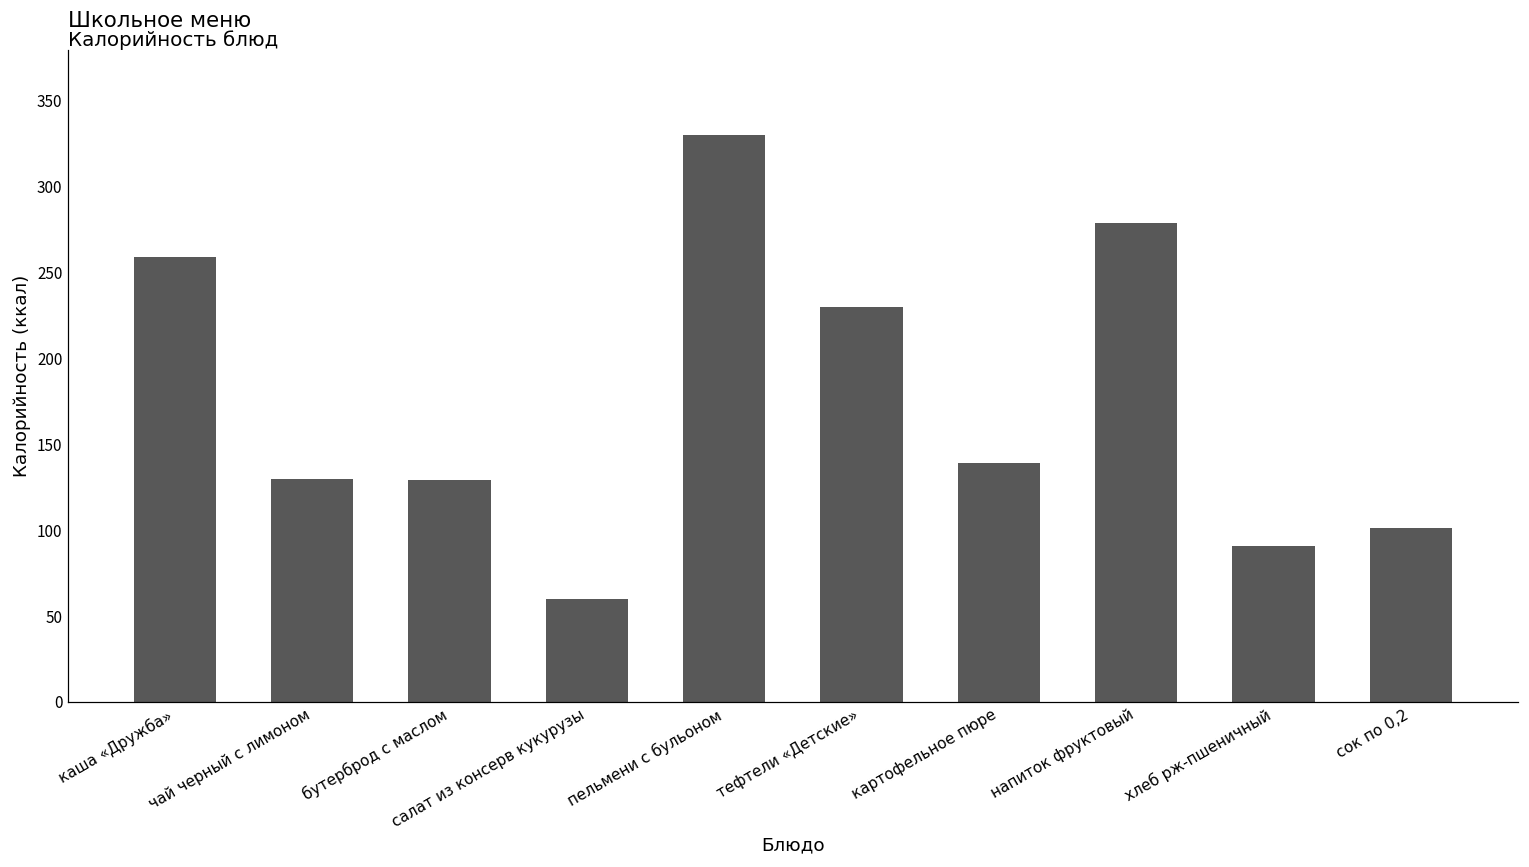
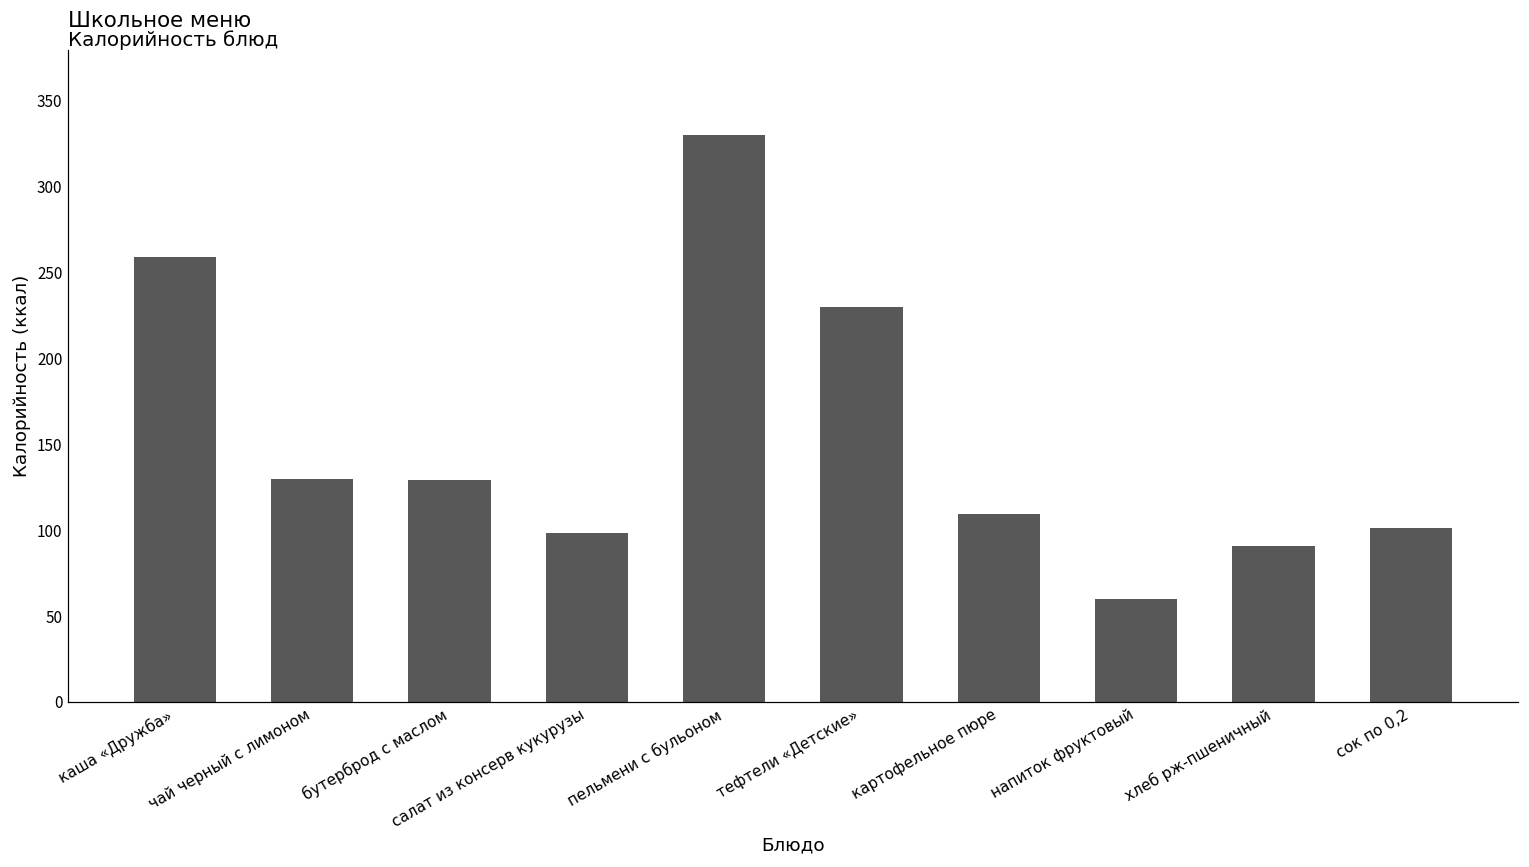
  {
    "каша «Дружба»": 259,
    "чай черный с лимоном": 130,
    "бутерброд с маслом": 129,
-   "салат из консерв кукурузы": 60,
+   "салат из консерв кукурузы": 98,
    "пельмени с бульоном": 330,
    "тефтели «Детские»": 230,
-   "картофельное пюре": 139,
-   "напиток фруктовый": 279,
+   "картофельное пюре": 109,
+   "напиток фруктовый": 60,
    "хлеб рж-пшеничный": 91,
    "сок по 0,2": 101
  }
